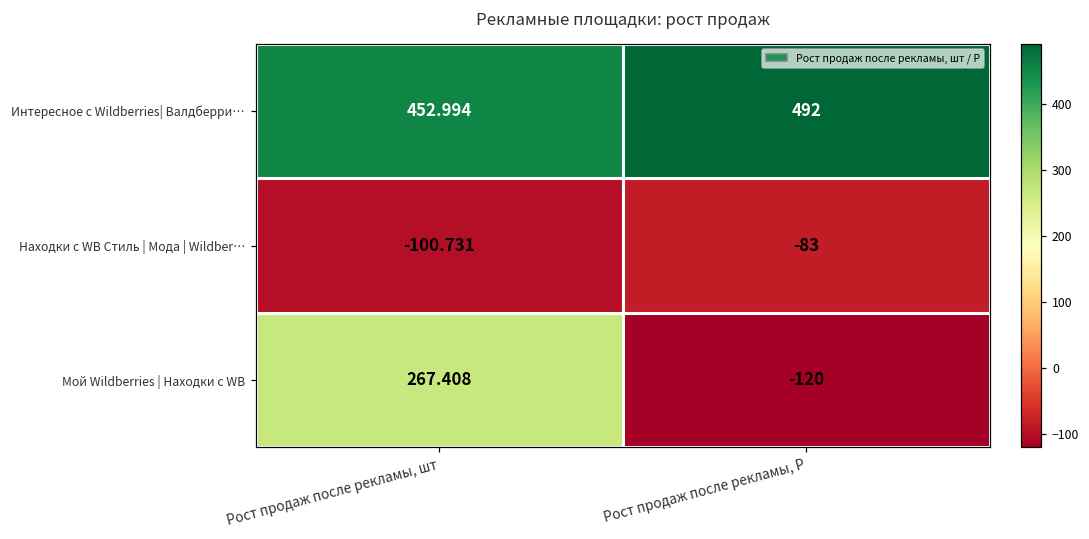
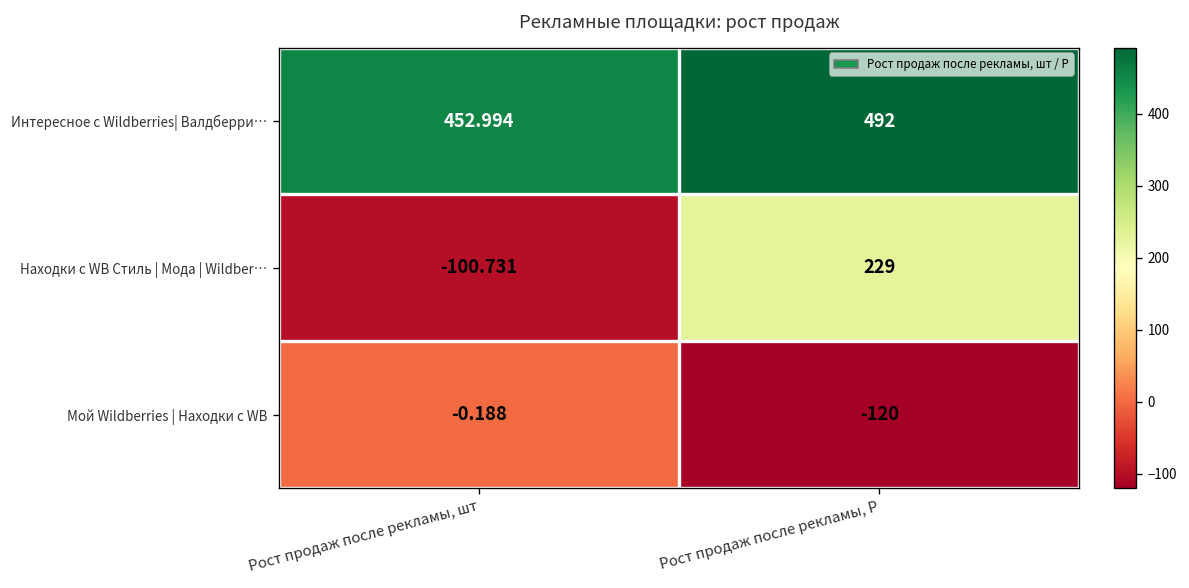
  {
    "Интересное с Wildberries| Валдберри…": {
      "Рост продаж после рекламы, шт": 452.994,
      "Рост продаж после рекламы, Р": 492
    },
    "Находки с WB Стиль | Мода | Wildber…": {
      "Рост продаж после рекламы, шт": -100.731,
-     "Рост продаж после рекламы, Р": -83
+     "Рост продаж после рекламы, Р": 229
    },
    "Мой Wildberries | Находки с WB": {
-     "Рост продаж после рекламы, шт": 267.408,
+     "Рост продаж после рекламы, шт": -0.188,
      "Рост продаж после рекламы, Р": -120
    }
  }
